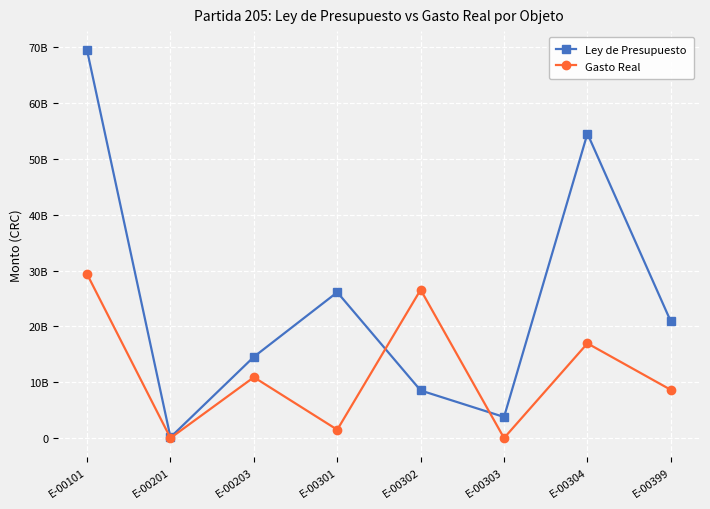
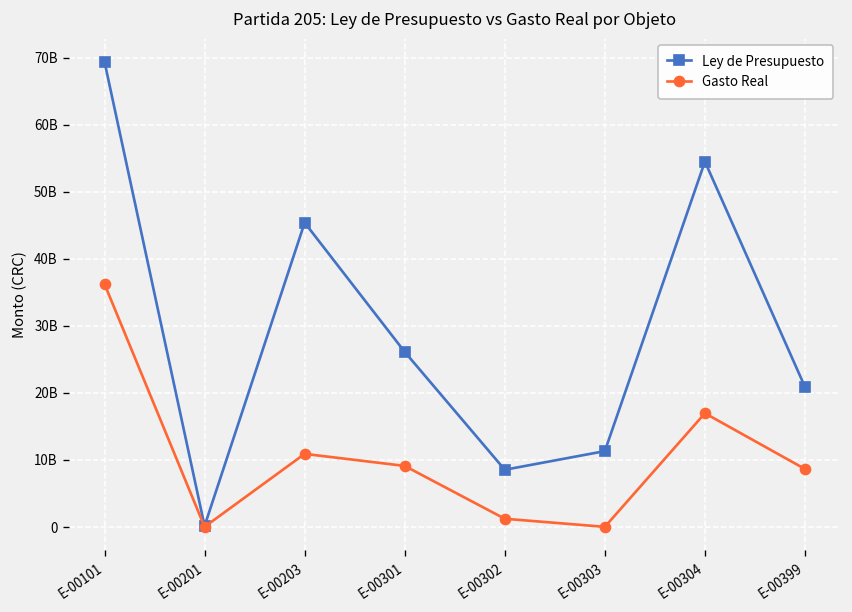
  {
    "Ley de Presupuesto": {
      "E-00101": 69000000000,
-     "E-00203": 15000000000,
+     "E-00203": 45000000000,
      "E-00301": 26000000000,
      "E-00302": 9000000000,
-     "E-00303": 4000000000,
+     "E-00303": 11000000000,
      "E-00304": 54000000000,
      "E-00399": 21000000000
    },
    "Gasto Real": {
-     "E-00101": 29000000000,
+     "E-00101": 36000000000,
      "E-00203": 11000000000,
-     "E-00301": 2000000000,
-     "E-00302": 27000000000,
+     "E-00301": 9000000000,
+     "E-00302": 1000000000,
      "E-00303": 0,
      "E-00304": 17000000000,
      "E-00399": 9000000000
    }
  }
